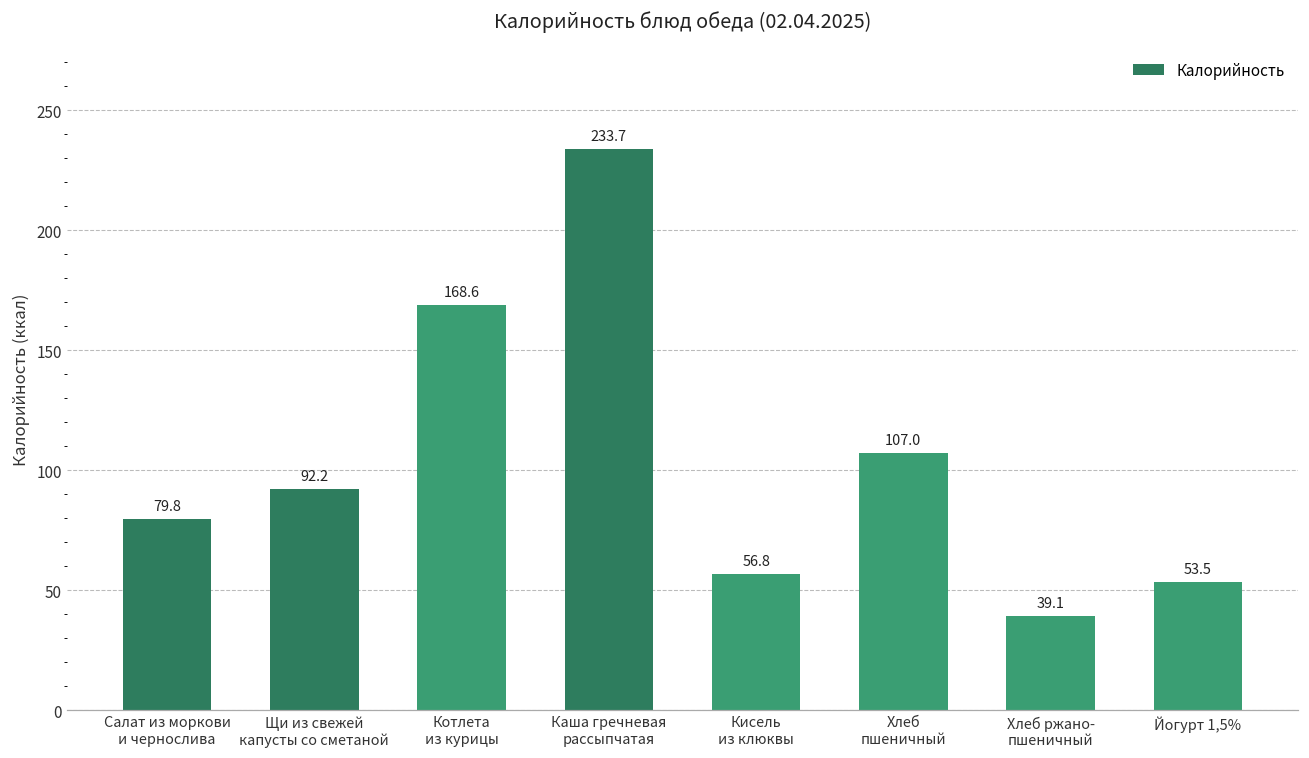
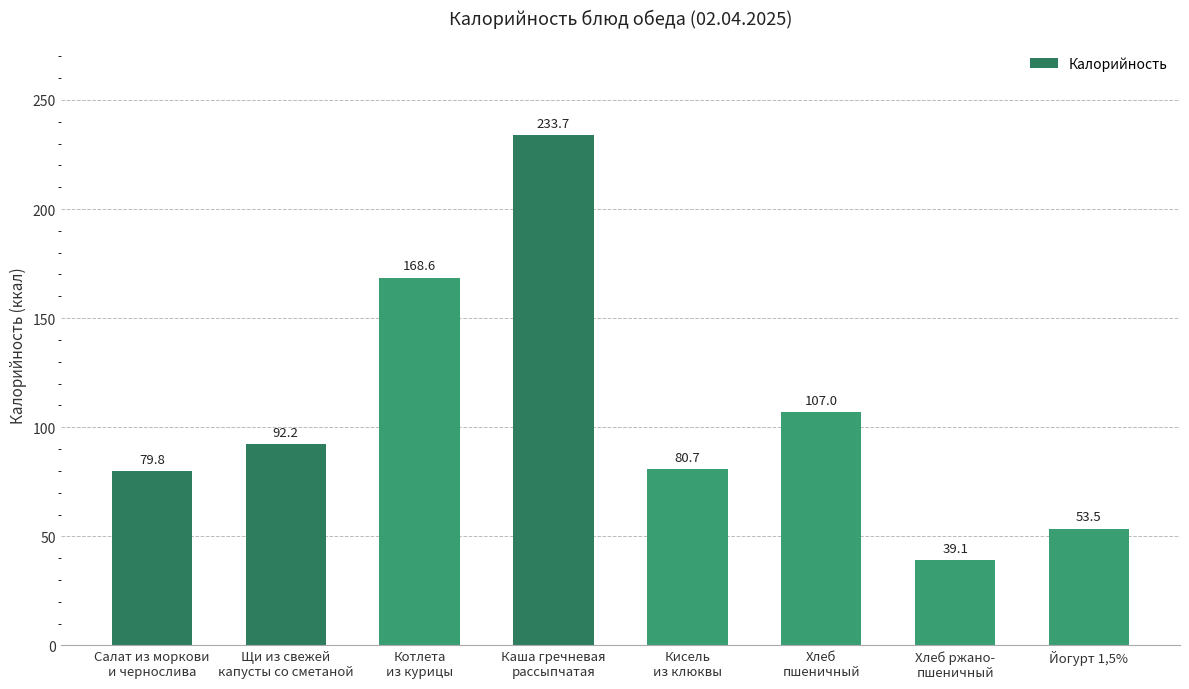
  {
    "Салат из моркови и чернослива": 79.8,
    "Щи из свежей капусты со сметаной": 92.2,
    "Котлета из курицы": 168.6,
    "Каша гречневая рассыпчатая": 233.7,
-   "Кисель из клюквы": 56.8,
+   "Кисель из клюквы": 80.7,
    "Хлеб пшеничный": 107.0,
    "Хлеб ржано- пшеничный": 39.1,
    "Йогурт 1,5%": 53.5
  }
